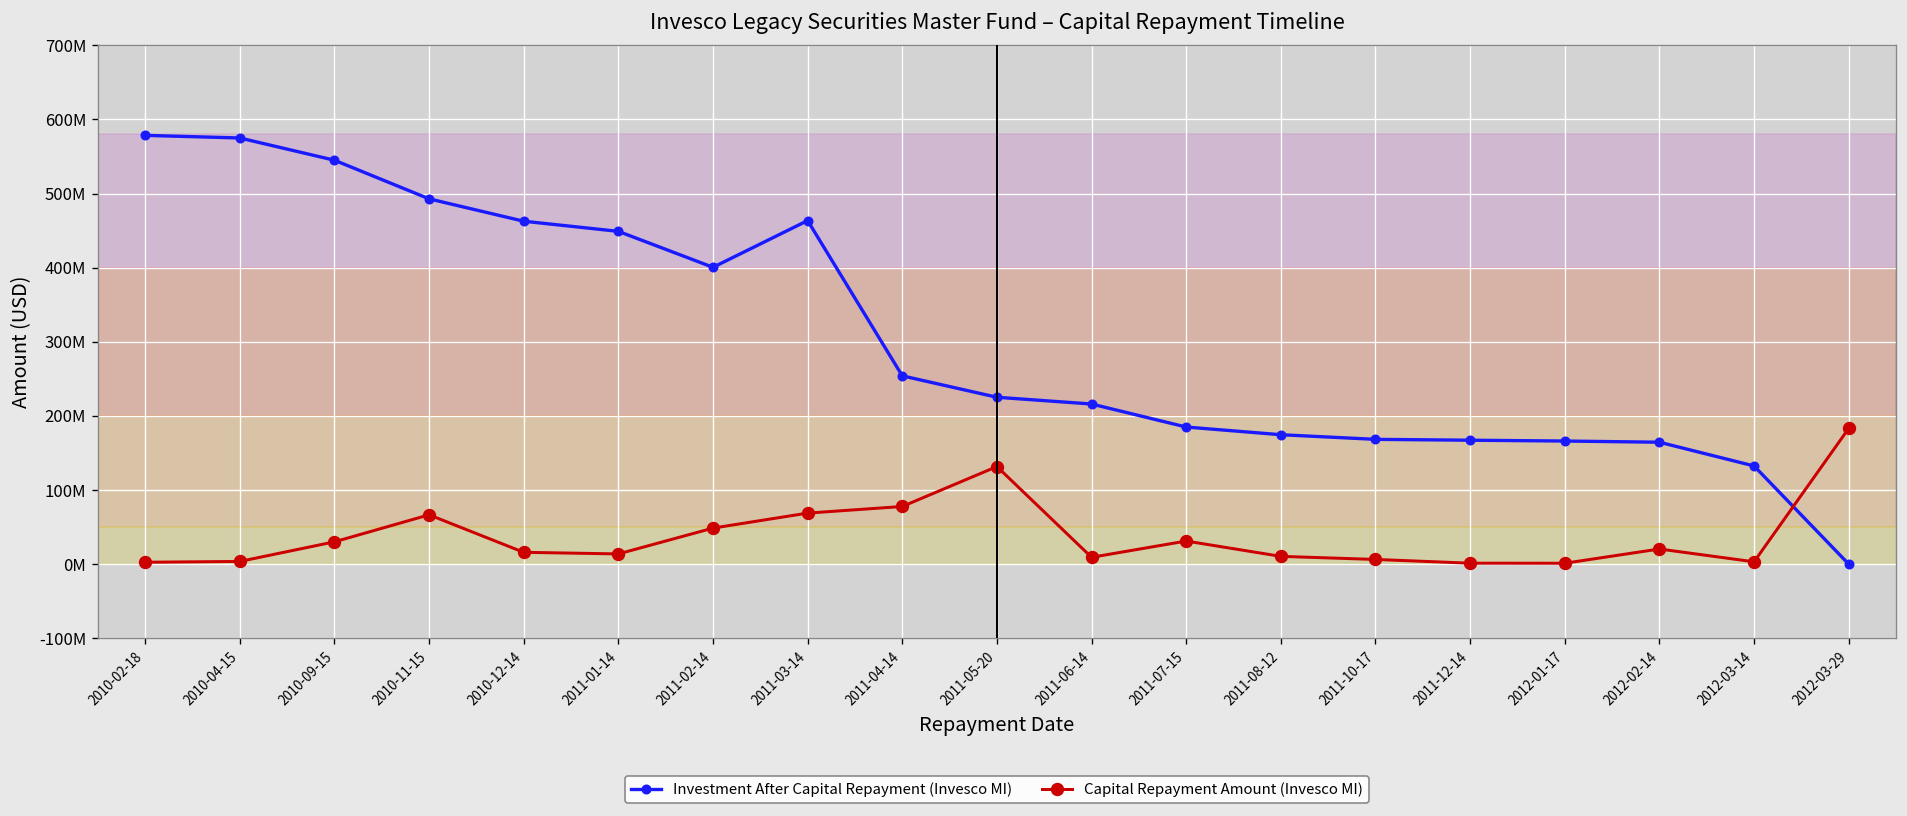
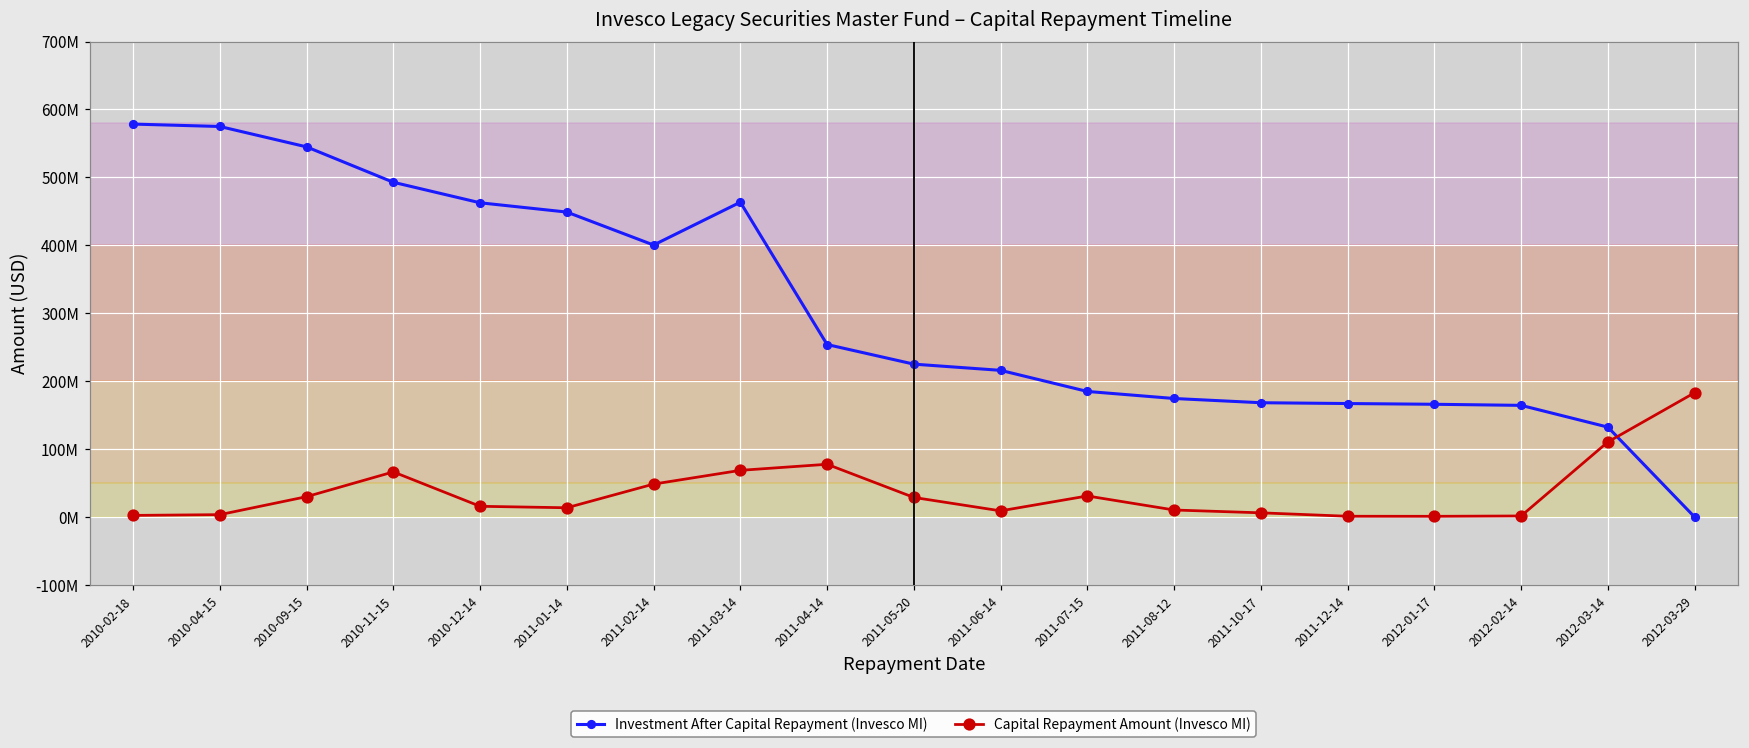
  {
    "Investment After Capital Repayment (Invesco MI)": {
      "2010-02-18": 580000000,
      "2010-04-15": 570000000,
      "2010-09-15": 540000000,
      "2010-11-15": 490000000,
      "2010-12-14": 460000000,
      "2011-01-14": 450000000,
      "2011-02-14": 400000000,
      "2011-03-14": 460000000,
      "2011-04-14": 250000000,
      "2011-05-20": 230000000,
      "2011-06-14": 220000000,
      "2011-07-15": 180000000,
      "2011-08-12": 170000000,
      "2011-10-17": 170000000,
      "2011-12-14": 170000000,
      "2012-01-17": 170000000,
      "2012-02-14": 160000000,
      "2012-03-14": 130000000,
      "2012-03-29": 0
    },
    "Capital Repayment Amount (Invesco MI)": {
      "2010-02-18": 0,
      "2010-04-15": 0,
      "2010-09-15": 30000000,
      "2010-11-15": 70000000,
      "2010-12-14": 20000000,
      "2011-01-14": 10000000,
      "2011-02-14": 50000000,
      "2011-03-14": 70000000,
      "2011-04-14": 80000000,
-     "2011-05-20": 130000000,
+     "2011-05-20": 30000000,
      "2011-06-14": 10000000,
      "2011-07-15": 30000000,
      "2011-08-12": 10000000,
      "2011-10-17": 10000000,
      "2011-12-14": 0,
      "2012-01-17": 0,
-     "2012-02-14": 20000000,
-     "2012-03-14": 0,
+     "2012-02-14": 0,
+     "2012-03-14": 110000000,
      "2012-03-29": 180000000
    }
  }
